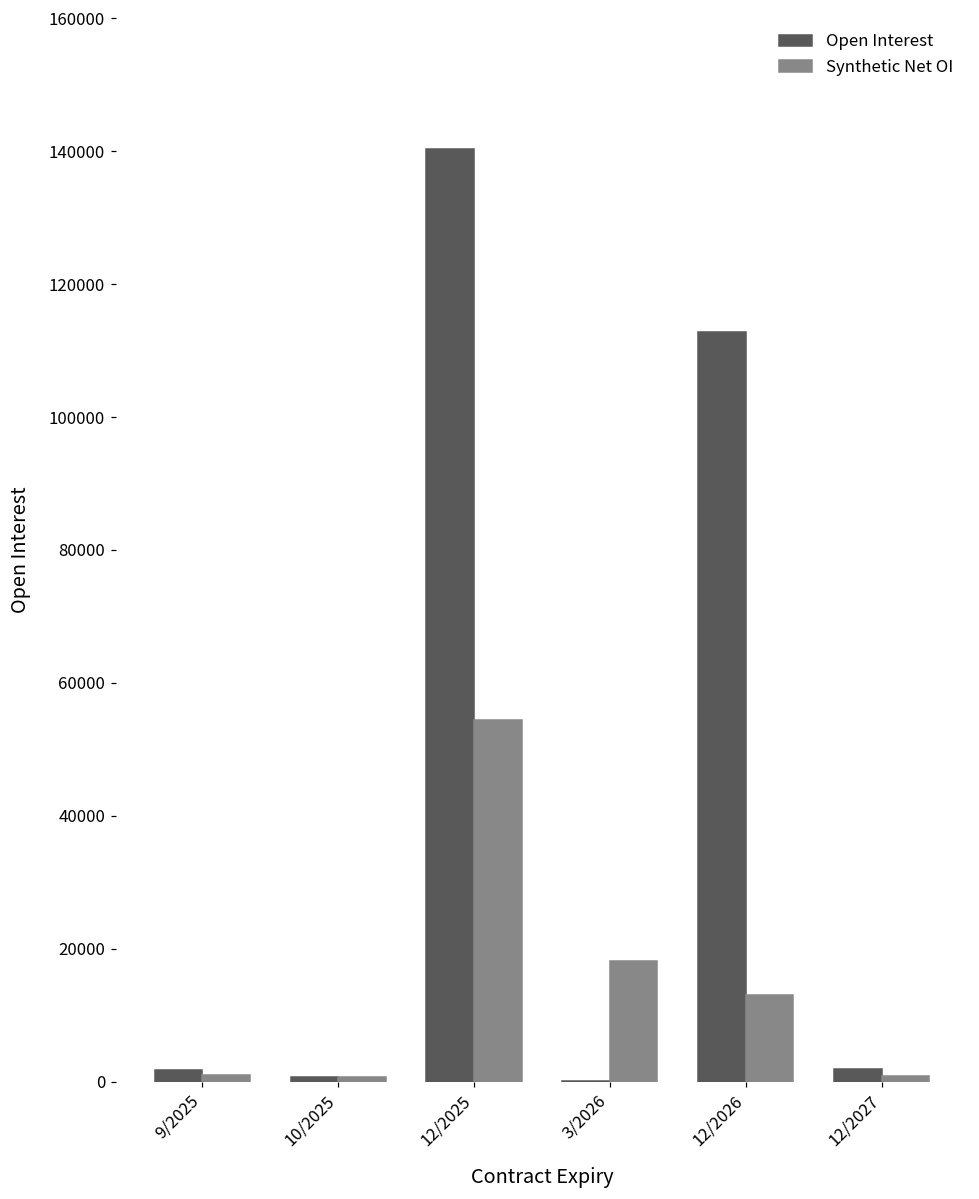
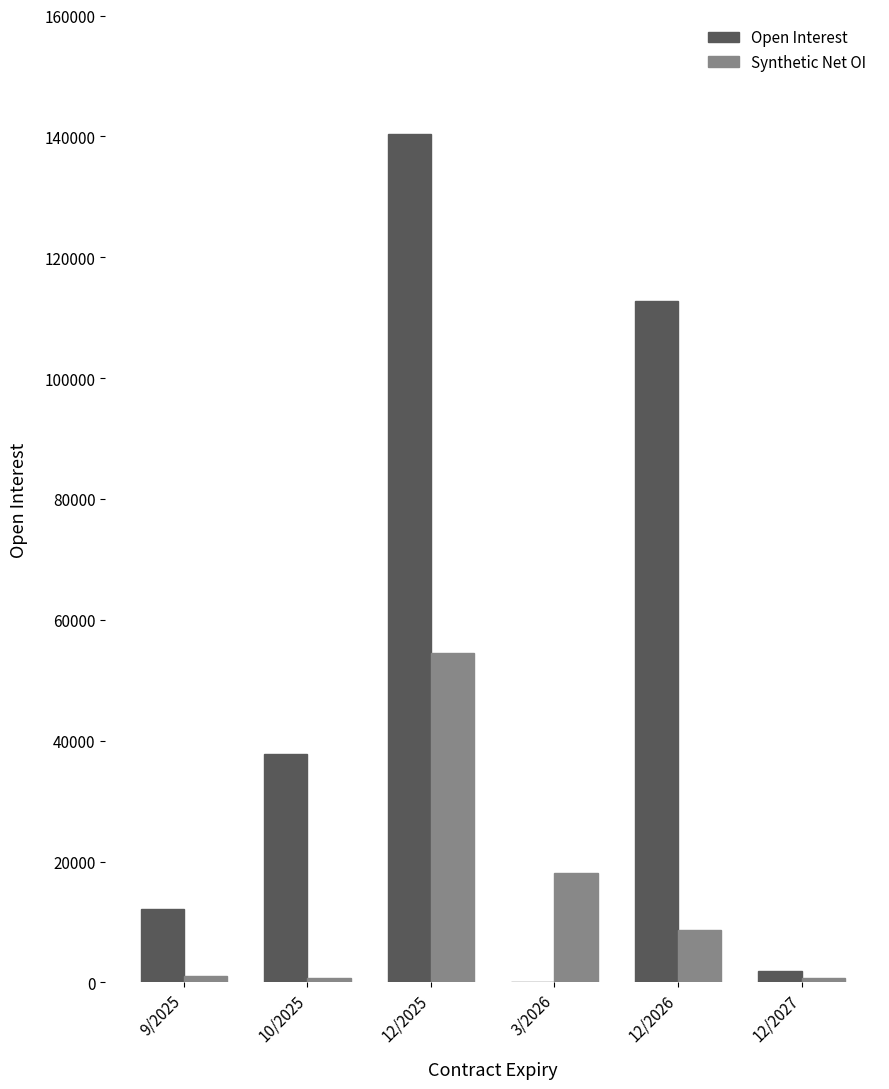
  {
    "Open Interest": {
-     "9/2025": 2000,
-     "10/2025": 1000,
+     "9/2025": 12000,
+     "10/2025": 38000,
      "12/2025": 140000,
      "12/2026": 113000,
      "12/2027": 2000
    },
    "Synthetic Net OI": {
      "9/2025": 1000,
      "10/2025": 1000,
      "12/2025": 54000,
      "3/2026": 18000,
-     "12/2026": 13000,
+     "12/2026": 9000,
      "12/2027": 1000
    }
  }
